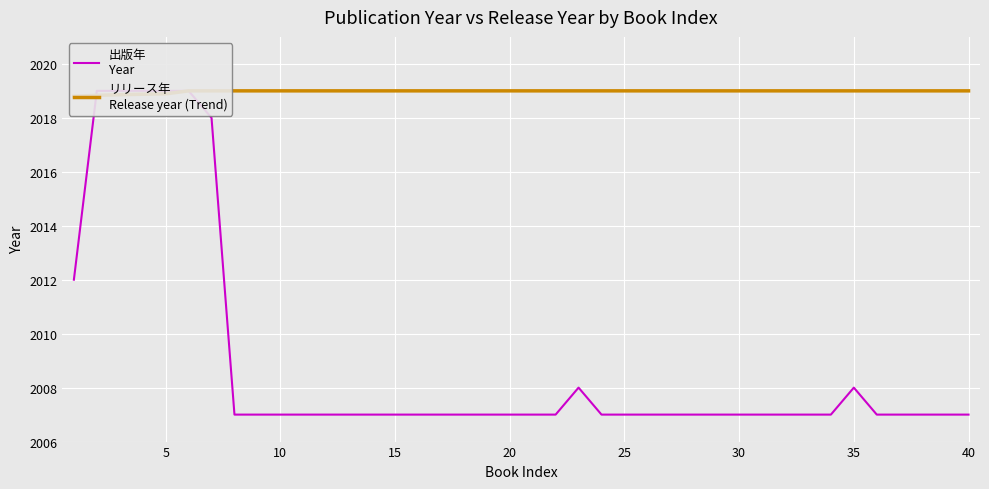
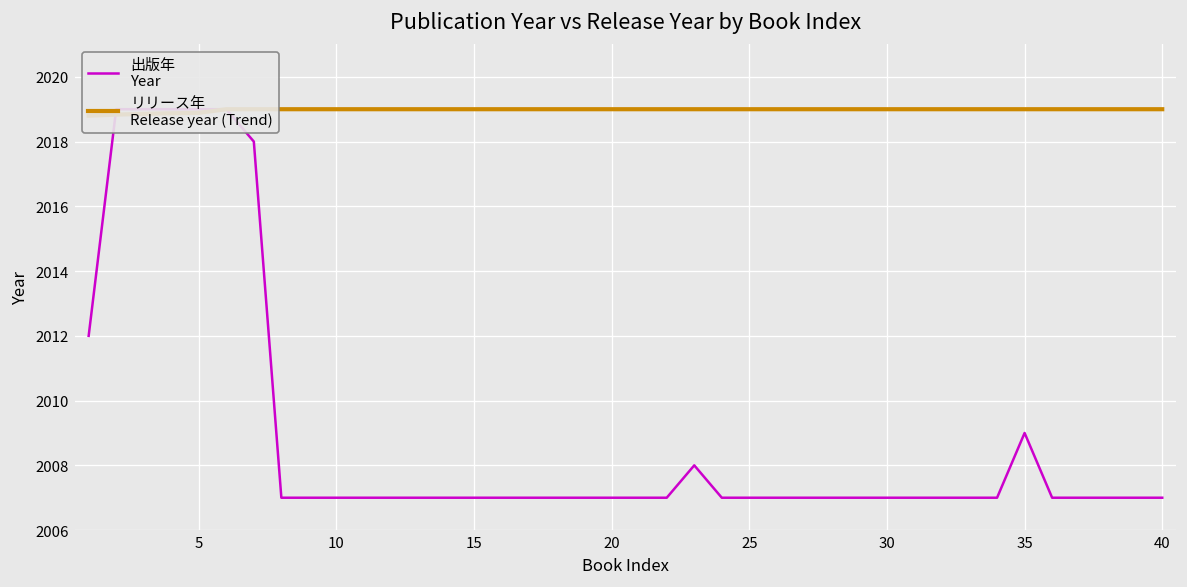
  {
    "出版年 Year": {
      "10": 2007,
      "15": 2007,
      "20": 2007,
      "25": 2007,
      "30": 2007,
-     "35": 2008,
+     "35": 2009,
      "40": 2007
    },
    "リリース年 Release year (Trend)": {
      "10": 2019,
      "15": 2019,
      "20": 2019,
      "25": 2019,
      "30": 2019,
      "35": 2019,
      "40": 2019
    }
  }
